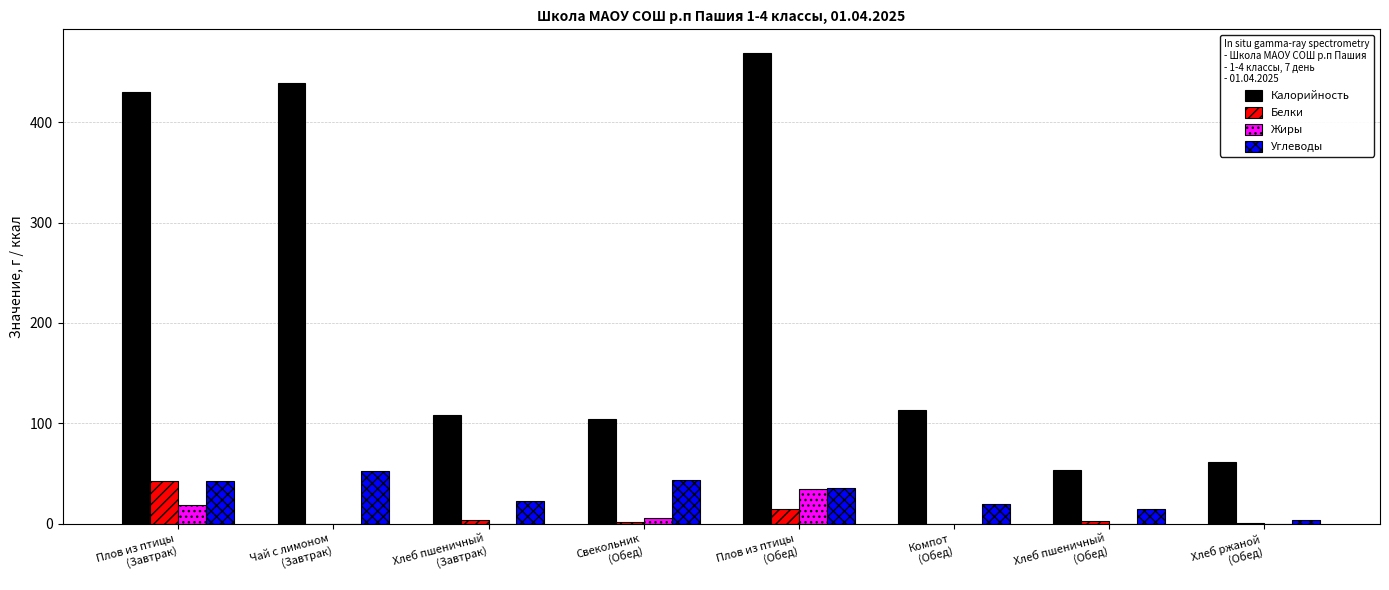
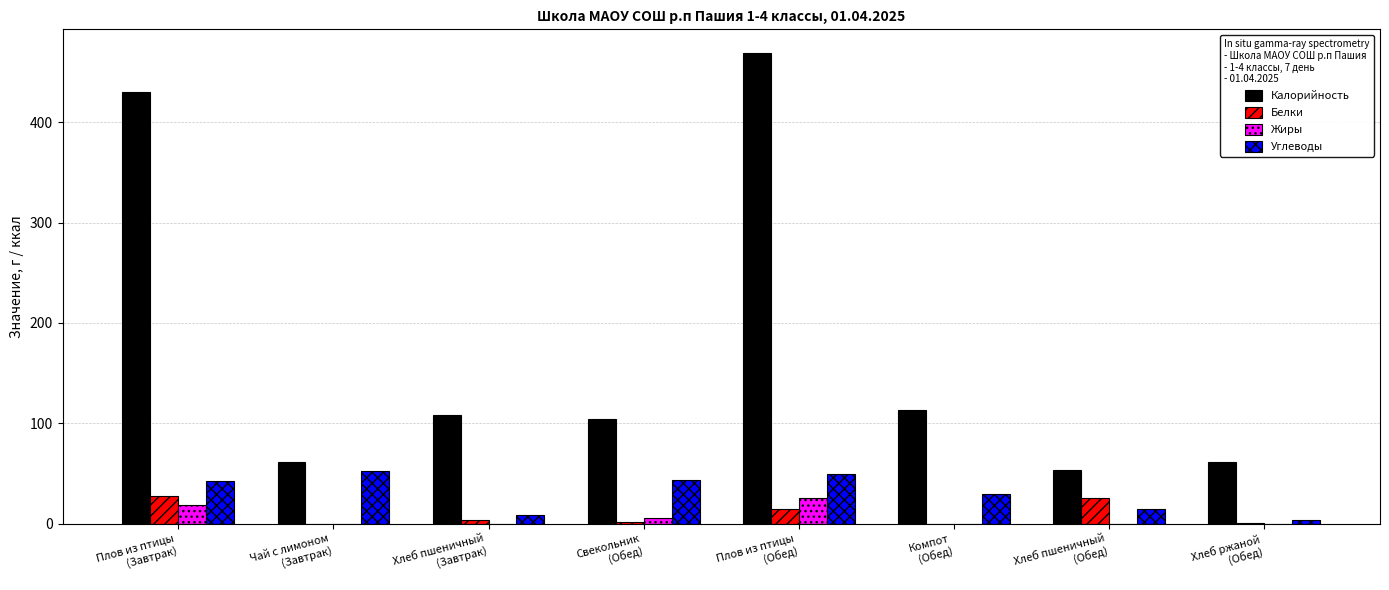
  {
    "Калорийность": {
      "Плов из птицы (Завтрак)": 430,
-     "Чай с лимоном (Завтрак)": 439,
+     "Чай с лимоном (Завтрак)": 62,
      "Хлеб пшеничный (Завтрак)": 108,
      "Свекольник (Обед)": 104,
      "Плов из птицы (Обед)": 469,
      "Компот (Обед)": 113,
      "Хлеб пшеничный (Обед)": 54,
      "Хлеб ржаной (Обед)": 62
    },
    "Белки": {
-     "Плов из птицы (Завтрак)": 43,
+     "Плов из птицы (Завтрак)": 28,
      "Чай с лимоном (Завтрак)": 0,
      "Хлеб пшеничный (Завтрак)": 4,
      "Плов из птицы (Обед)": 15,
      "Компот (Обед)": 0,
-     "Хлеб пшеничный (Обед)": 3
+     "Хлеб пшеничный (Обед)": 26
    },
    "Жиры": {
      "Плов из птицы (Завтрак)": 19,
      "Чай с лимоном (Завтрак)": 0,
      "Хлеб пшеничный (Завтрак)": 0,
      "Свекольник (Обед)": 6,
-     "Плов из птицы (Обед)": 35,
+     "Плов из птицы (Обед)": 26,
      "Компот (Обед)": 0,
      "Хлеб пшеничный (Обед)": 0,
      "Хлеб ржаной (Обед)": 0
    },
    "Углеводы": {
      "Плов из птицы (Завтрак)": 43,
      "Чай с лимоном (Завтрак)": 53,
-     "Хлеб пшеничный (Завтрак)": 23,
+     "Хлеб пшеничный (Завтрак)": 9,
      "Свекольник (Обед)": 44,
-     "Плов из птицы (Обед)": 36,
-     "Компот (Обед)": 20,
+     "Плов из птицы (Обед)": 50,
+     "Компот (Обед)": 30,
      "Хлеб пшеничный (Обед)": 15,
      "Хлеб ржаной (Обед)": 4
    }
  }
